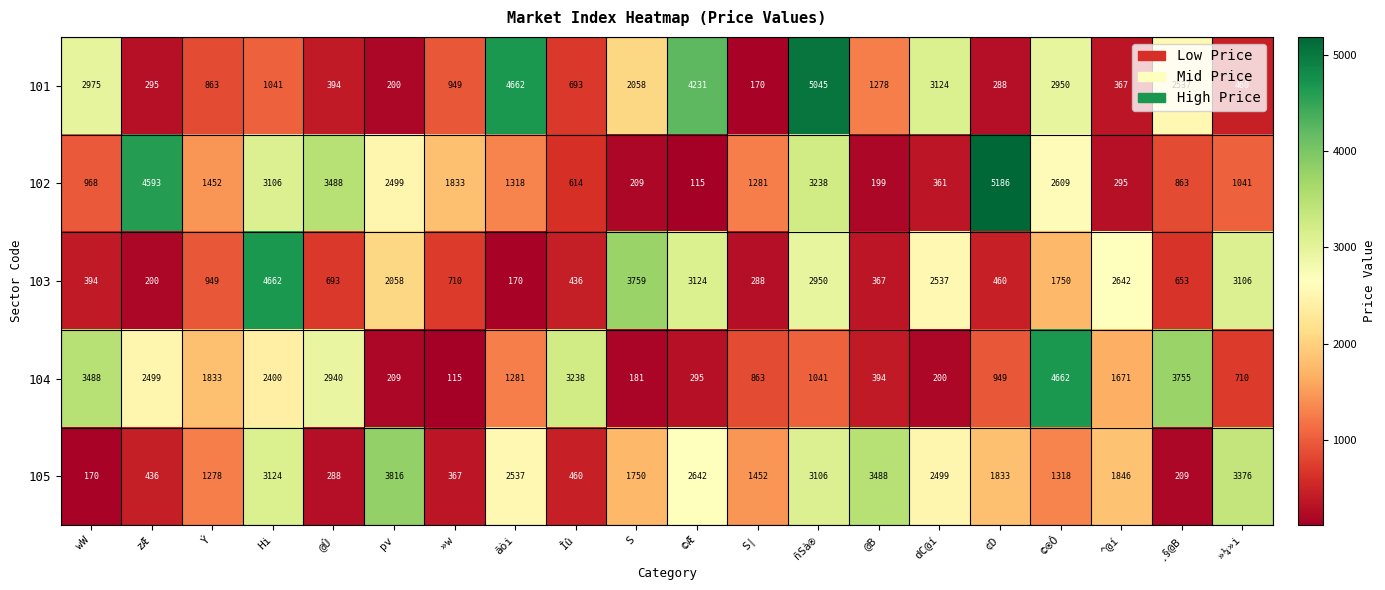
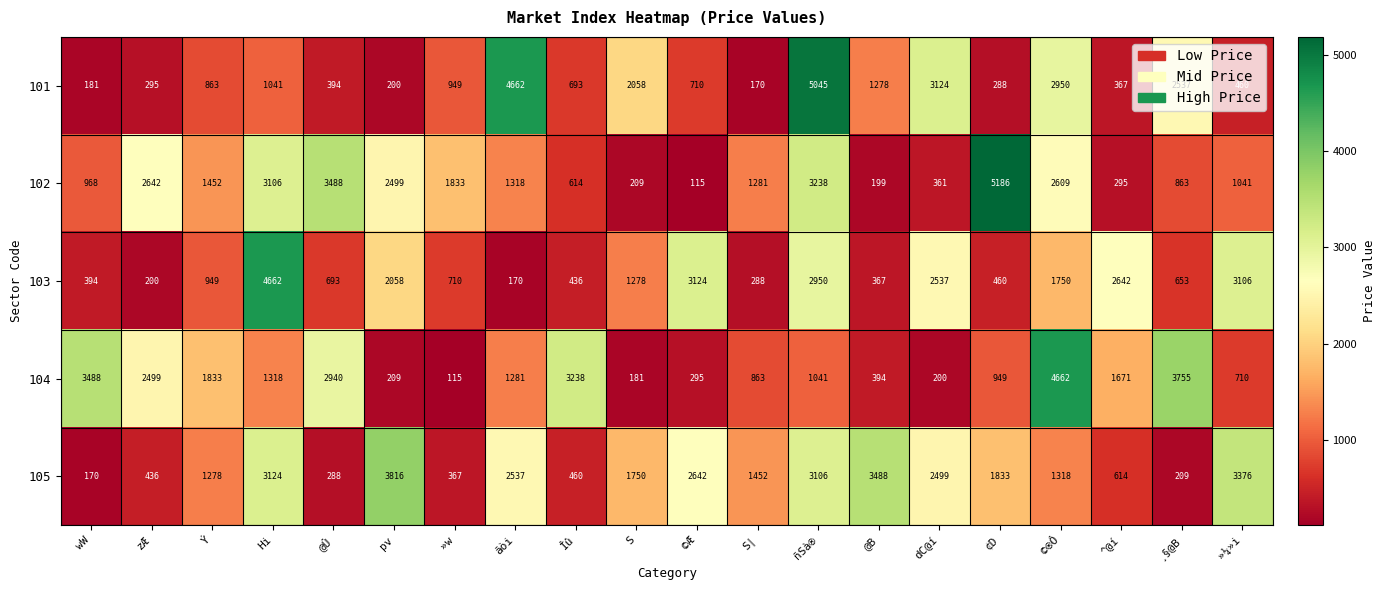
  {
    "101": {
-     "wW": 2975,
+     "wW": 181,
      "zÆ": 295,
      "Ý": 863,
      "Hi": 1041,
      "@Û": 394,
      "pv": 200,
      "»w": 949,
      "ãòi": 4662,
      "Îû": 693,
      "S": 2058,
-     "©Æ": 4231,
+     "©Æ": 710,
      "S|": 170,
      "ñSà®": 5045,
      "@B": 1278,
      "dC@í": 3124,
      "¢D": 288,
      "©®Ô": 2950,
      "^@í": 367
    },
    "102": {
      "wW": 968,
-     "zÆ": 4593,
+     "zÆ": 2642,
      "Ý": 1452,
      "Hi": 3106,
      "@Û": 3488,
      "pv": 2499,
      "»w": 1833,
      "ãòi": 1318,
      "Îû": 614,
      "S": 209,
      "©Æ": 115,
      "S|": 1281,
      "ñSà®": 3238,
      "@B": 199,
      "dC@í": 361,
      "¢D": 5186,
      "©®Ô": 2609,
      "^@í": 295,
      "¸§@B": 863,
      "»¼»i": 1041
    },
    "103": {
      "wW": 394,
      "zÆ": 200,
      "Ý": 949,
      "Hi": 4662,
      "@Û": 693,
      "pv": 2058,
      "»w": 710,
      "ãòi": 170,
      "Îû": 436,
-     "S": 3759,
+     "S": 1278,
      "©Æ": 3124,
      "S|": 288,
      "ñSà®": 2950,
      "@B": 367,
      "dC@í": 2537,
      "¢D": 460,
      "©®Ô": 1750,
      "^@í": 2642,
      "¸§@B": 653,
      "»¼»i": 3106
    },
    "104": {
      "wW": 3488,
      "zÆ": 2499,
      "Ý": 1833,
-     "Hi": 2400,
+     "Hi": 1318,
      "@Û": 2940,
      "pv": 209,
      "»w": 115,
      "ãòi": 1281,
      "Îû": 3238,
      "S": 181,
      "©Æ": 295,
      "S|": 863,
      "ñSà®": 1041,
      "@B": 394,
      "dC@í": 200,
      "¢D": 949,
      "©®Ô": 4662,
      "^@í": 1671,
      "¸§@B": 3755,
      "»¼»i": 710
    },
    "105": {
      "wW": 170,
      "zÆ": 436,
      "Ý": 1278,
      "Hi": 3124,
      "@Û": 288,
      "pv": 3816,
      "»w": 367,
      "ãòi": 2537,
      "Îû": 460,
      "S": 1750,
      "©Æ": 2642,
      "S|": 1452,
      "ñSà®": 3106,
      "@B": 3488,
      "dC@í": 2499,
      "¢D": 1833,
      "©®Ô": 1318,
-     "^@í": 1846,
+     "^@í": 614,
      "¸§@B": 209,
      "»¼»i": 3376
    }
  }
